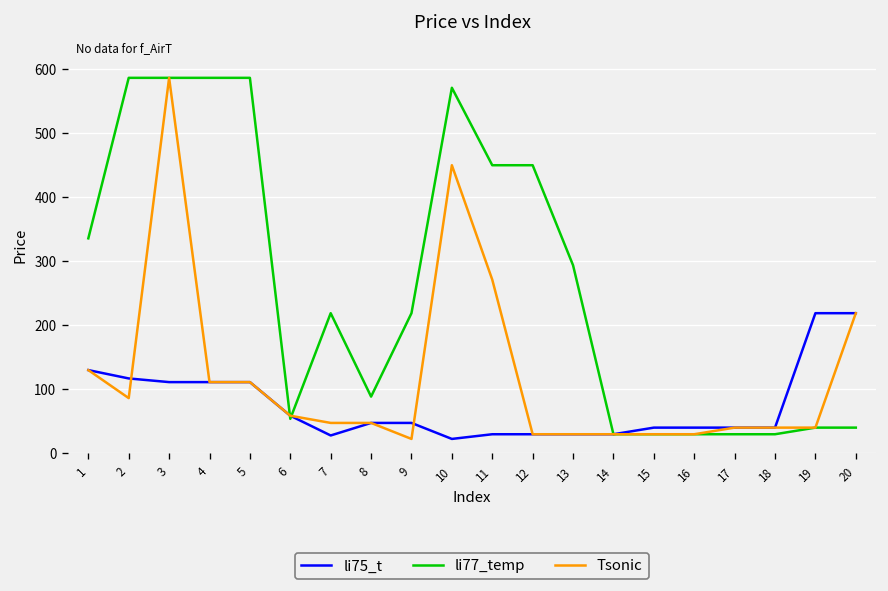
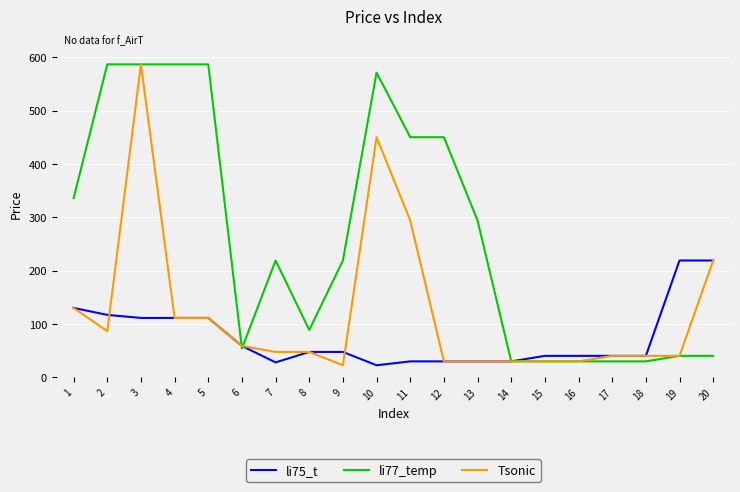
  {
    "li75_t": {
      "2": 120,
      "3": 110,
      "7": 30,
      "9": 50,
      "10": 20,
      "11": 30,
      "15": 40,
      "16": 40,
      "19": 220
    },
    "li77_temp": {
      "1": 340,
      "2": 590,
      "4": 590,
      "5": 590,
      "6": 50,
      "7": 220,
      "8": 90,
      "9": 220,
      "10": 570,
      "11": 450,
      "12": 450,
      "13": 290,
      "17": 30,
      "18": 30,
      "20": 40
    },
    "Tsonic": {
      "2": 90,
      "7": 50,
      "9": 20,
      "10": 450,
-     "11": 270
+     "11": 290
    }
  }
